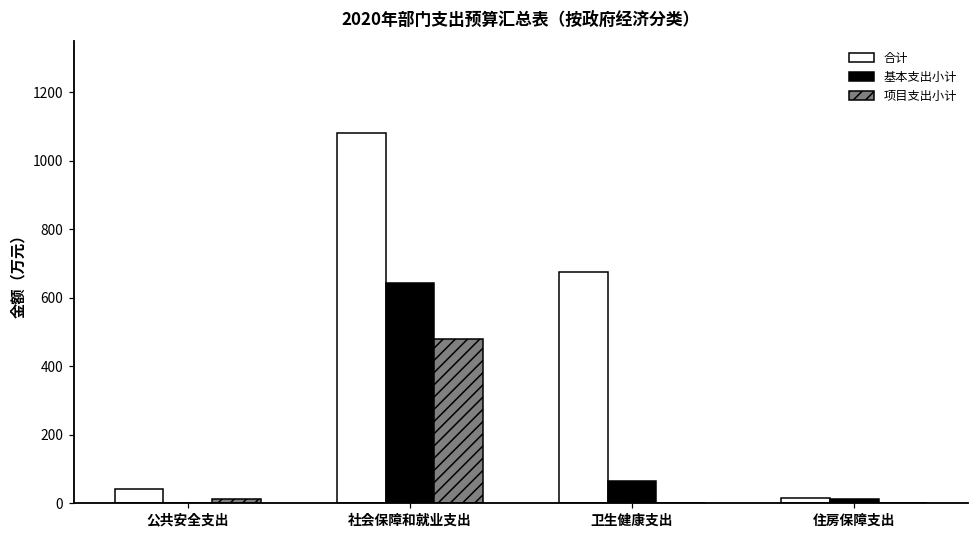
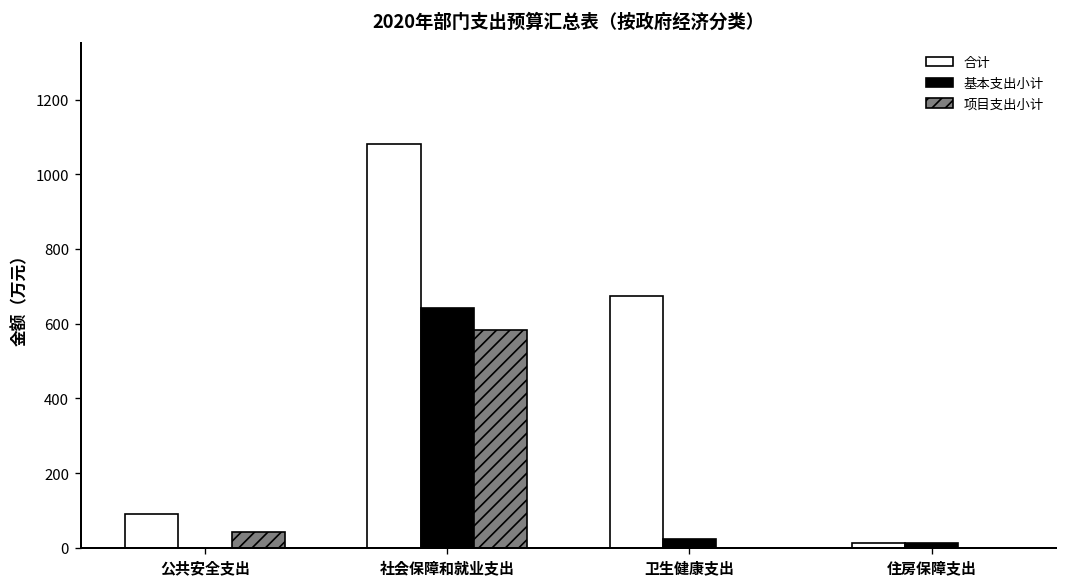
  {
    "合计": {
-     "公共安全支出": 40,
+     "公共安全支出": 90,
      "社会保障和就业支出": 1080,
      "卫生健康支出": 670,
      "住房保障支出": 10
    },
    "基本支出小计": {
      "公共安全支出": 0,
      "社会保障和就业支出": 640,
-     "卫生健康支出": 60,
+     "卫生健康支出": 20,
      "住房保障支出": 10
    },
    "项目支出小计": {
-     "公共安全支出": 10,
-     "社会保障和就业支出": 480,
+     "公共安全支出": 40,
+     "社会保障和就业支出": 580,
      "卫生健康支出": 0,
      "住房保障支出": 0
    }
  }
